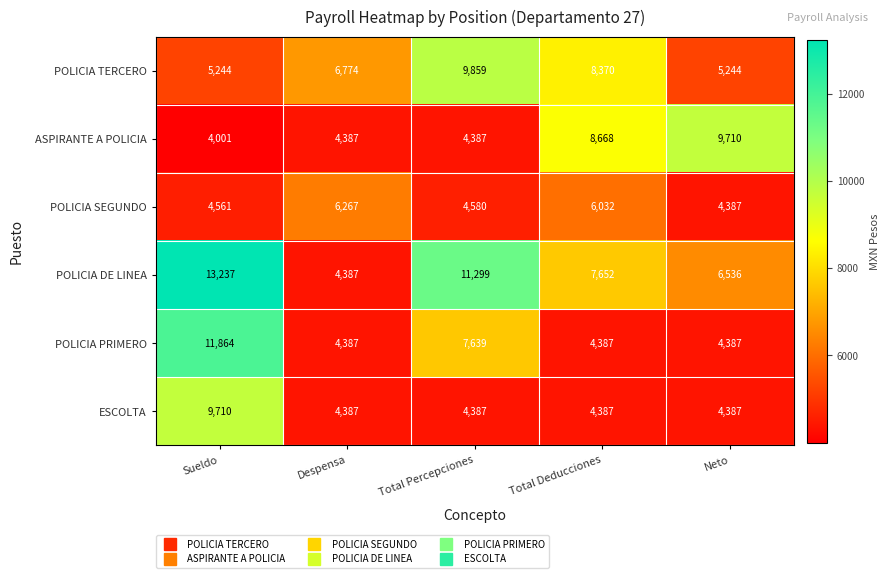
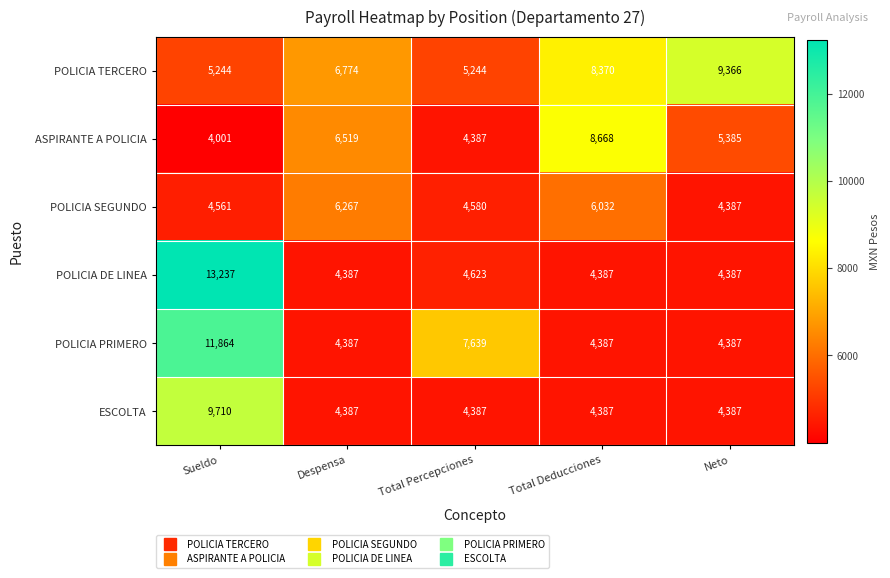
  {
    "POLICIA TERCERO": {
      "Sueldo": "5,244",
      "Despensa": "6,774",
-     "Total Percepciones": "9,859",
+     "Total Percepciones": "5,244",
      "Total Deducciones": "8,370",
-     "Neto": "5,244"
+     "Neto": "9,366"
    },
    "ASPIRANTE A POLICIA": {
      "Sueldo": "4,001",
-     "Despensa": "4,387",
+     "Despensa": "6,519",
      "Total Percepciones": "4,387",
      "Total Deducciones": "8,668",
-     "Neto": "9,710"
+     "Neto": "5,385"
    },
    "POLICIA SEGUNDO": {
      "Sueldo": "4,561",
      "Despensa": "6,267",
      "Total Percepciones": "4,580",
      "Total Deducciones": "6,032",
      "Neto": "4,387"
    },
    "POLICIA DE LINEA": {
      "Sueldo": "13,237",
      "Despensa": "4,387",
-     "Total Percepciones": "11,299",
-     "Total Deducciones": "7,652",
-     "Neto": "6,536"
+     "Total Percepciones": "4,623",
+     "Total Deducciones": "4,387",
+     "Neto": "4,387"
    },
    "POLICIA PRIMERO": {
      "Sueldo": "11,864",
      "Despensa": "4,387",
      "Total Percepciones": "7,639",
      "Total Deducciones": "4,387",
      "Neto": "4,387"
    },
    "ESCOLTA": {
      "Sueldo": "9,710",
      "Despensa": "4,387",
      "Total Percepciones": "4,387",
      "Total Deducciones": "4,387",
      "Neto": "4,387"
    }
  }
